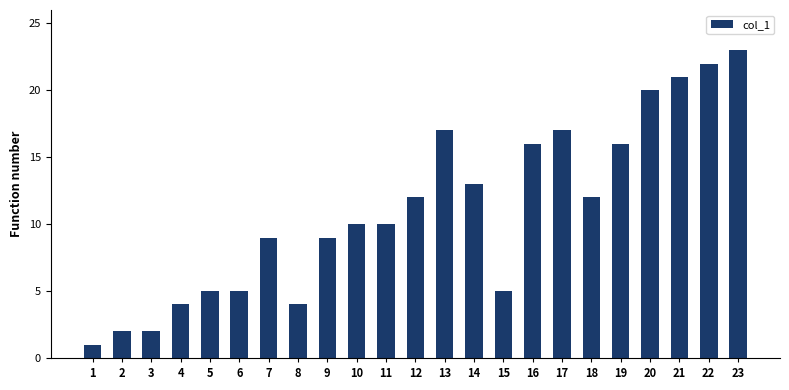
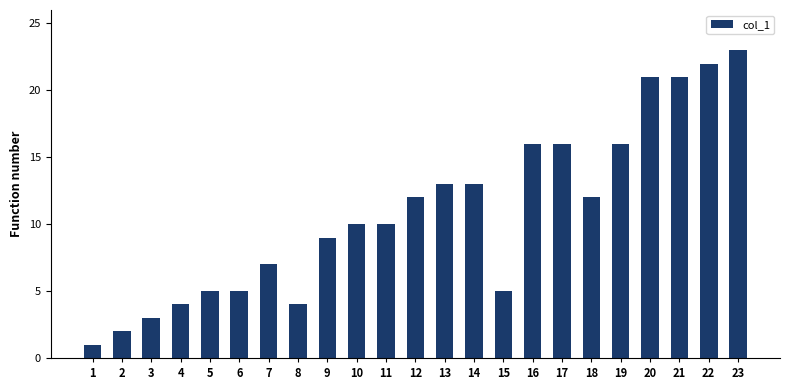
  {
    "1": 1,
    "2": 2,
-   "3": 2,
+   "3": 3,
    "4": 4,
    "5": 5,
    "6": 5,
-   "7": 9,
+   "7": 7,
    "8": 4,
    "9": 9,
    "10": 10,
    "11": 10,
    "12": 12,
-   "13": 17,
+   "13": 13,
    "14": 13,
    "15": 5,
    "16": 16,
-   "17": 17,
+   "17": 16,
    "18": 12,
    "19": 16,
-   "20": 20,
+   "20": 21,
    "21": 21,
    "22": 22,
    "23": 23
  }
